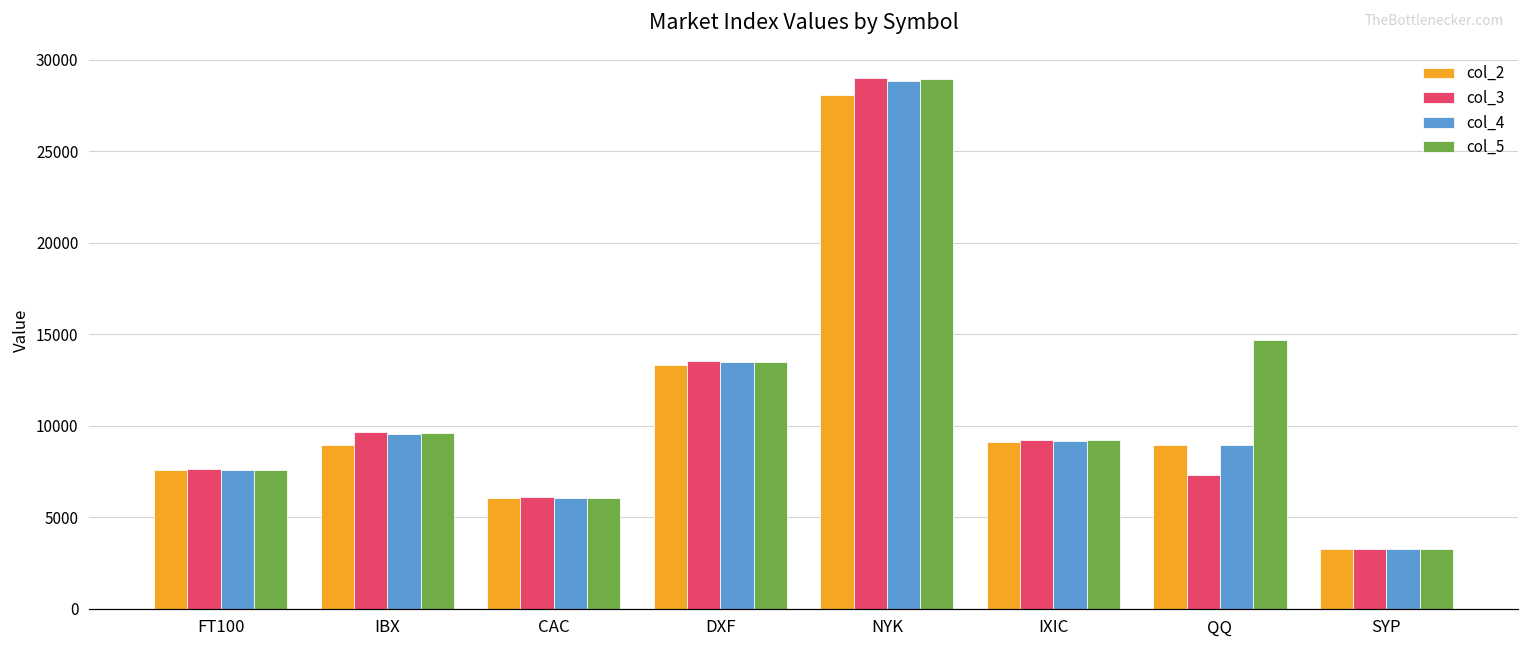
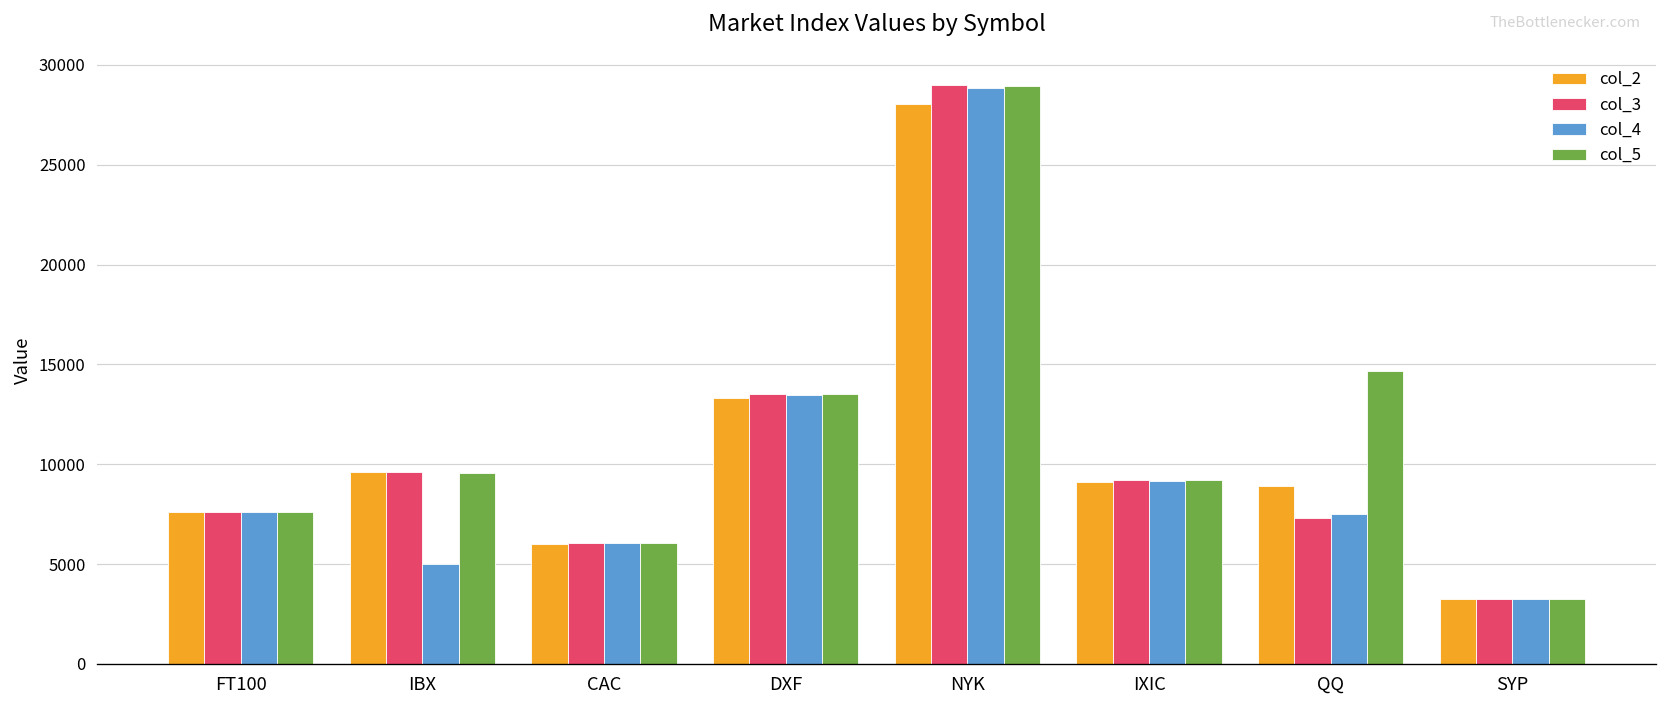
  {
    "col_2": {
      "FT100": 7600,
-     "IBX": 8900,
+     "IBX": 9600,
      "CAC": 6000,
      "DXF": 13300,
      "NYK": 28100,
      "IXIC": 9100,
      "QQ": 8900,
      "SYP": 3300
    },
    "col_3": {
      "FT100": 7600,
      "IBX": 9600,
      "CAC": 6100,
      "DXF": 13500,
      "NYK": 29000,
      "IXIC": 9200,
      "QQ": 7300,
      "SYP": 3300
    },
    "col_4": {
      "FT100": 7600,
-     "IBX": 9600,
+     "IBX": 5000,
      "CAC": 6000,
      "DXF": 13500,
      "NYK": 28800,
      "IXIC": 9200,
-     "QQ": 8900,
+     "QQ": 7500,
      "SYP": 3300
    },
    "col_5": {
      "FT100": 7600,
      "IBX": 9600,
      "CAC": 6000,
      "DXF": 13500,
      "NYK": 29000,
      "IXIC": 9200,
      "QQ": 14700,
      "SYP": 3300
    }
  }
